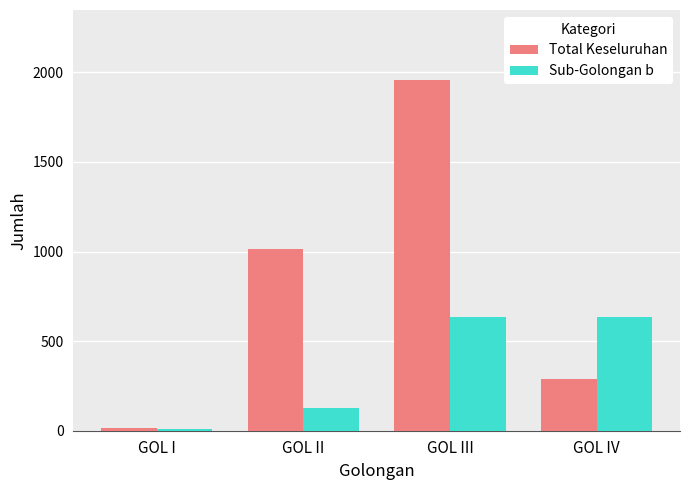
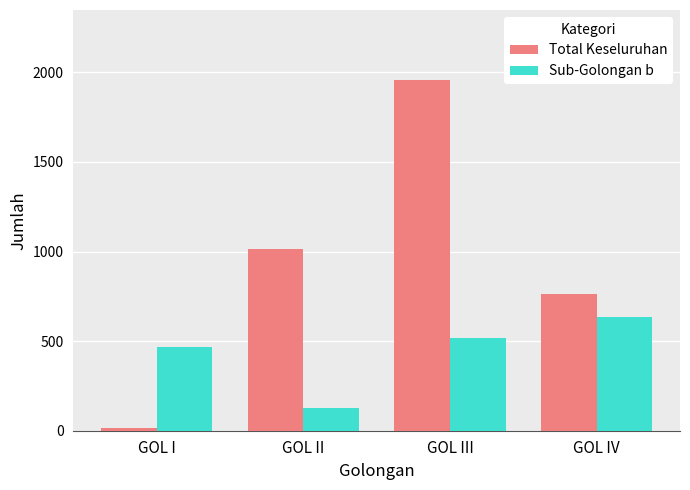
  {
    "Total Keseluruhan": {
      "GOL II": 1010,
      "GOL III": 1960,
-     "GOL IV": 290
+     "GOL IV": 760
    },
    "Sub-Golongan b": {
-     "GOL I": 10,
+     "GOL I": 470,
      "GOL II": 130,
-     "GOL III": 640,
+     "GOL III": 520,
      "GOL IV": 630
    }
  }
